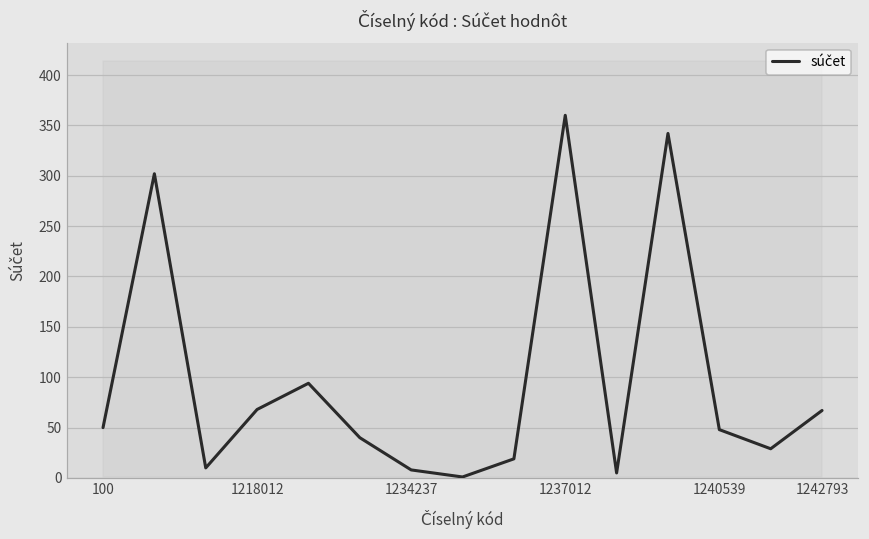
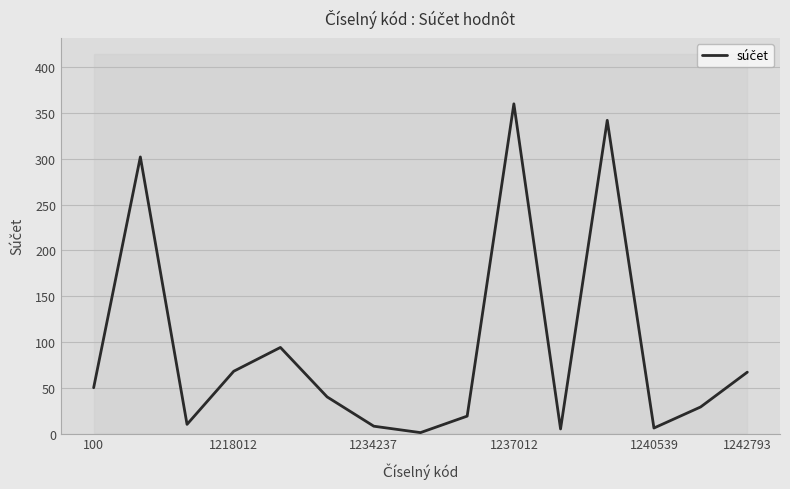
  {
    "súčet": {
      "1234237": 10,
      "1237012": 360,
-     "1240539": 50,
+     "1240539": 10,
      "1242793": 70
    }
  }
